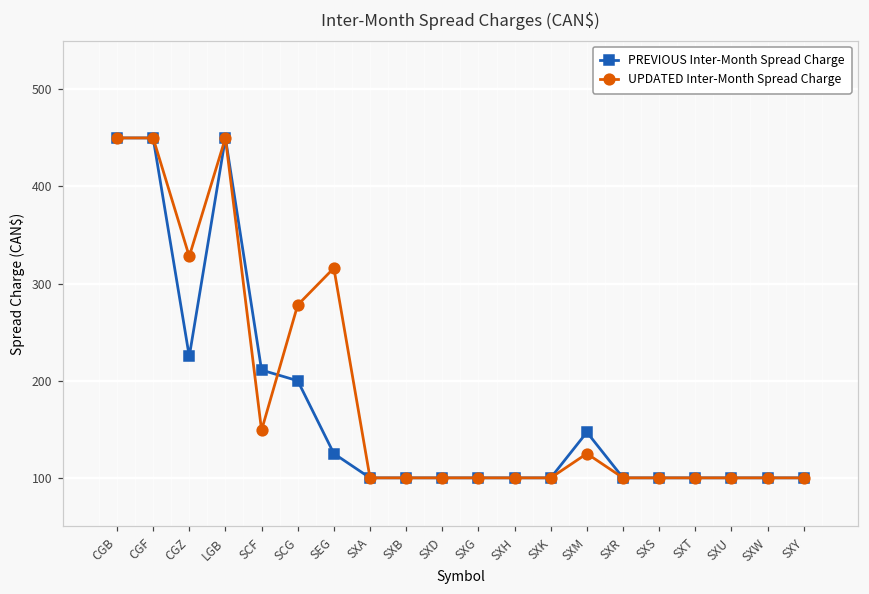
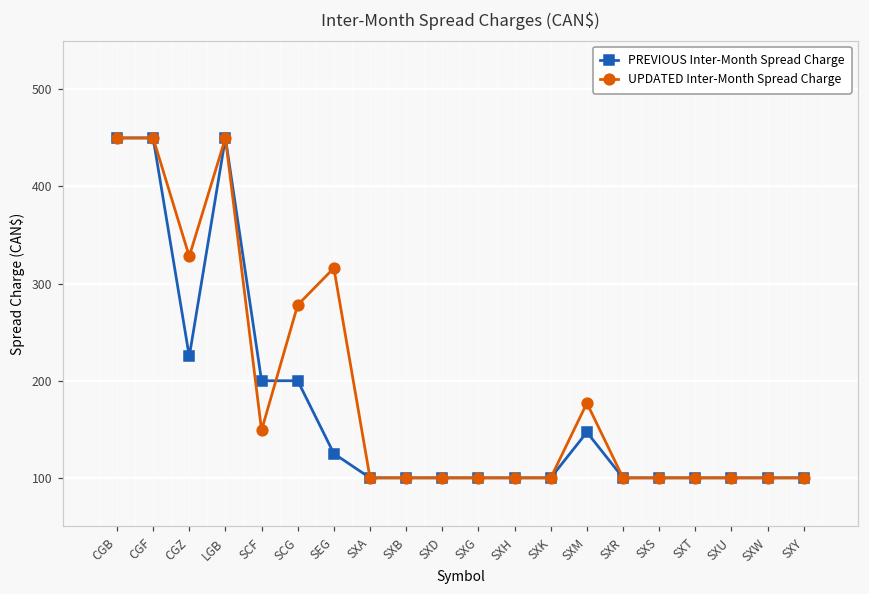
  {
    "PREVIOUS Inter-Month Spread Charge": {
      "CGZ": 230,
-     "SCF": 210,
+     "SCF": 200,
      "SCG": 200,
      "SEG": 130,
      "SXM": 150
    },
    "UPDATED Inter-Month Spread Charge": {
      "CGZ": 330,
      "SCF": 150,
      "SCG": 280,
      "SEG": 320,
-     "SXM": 130
+     "SXM": 180
    }
  }
